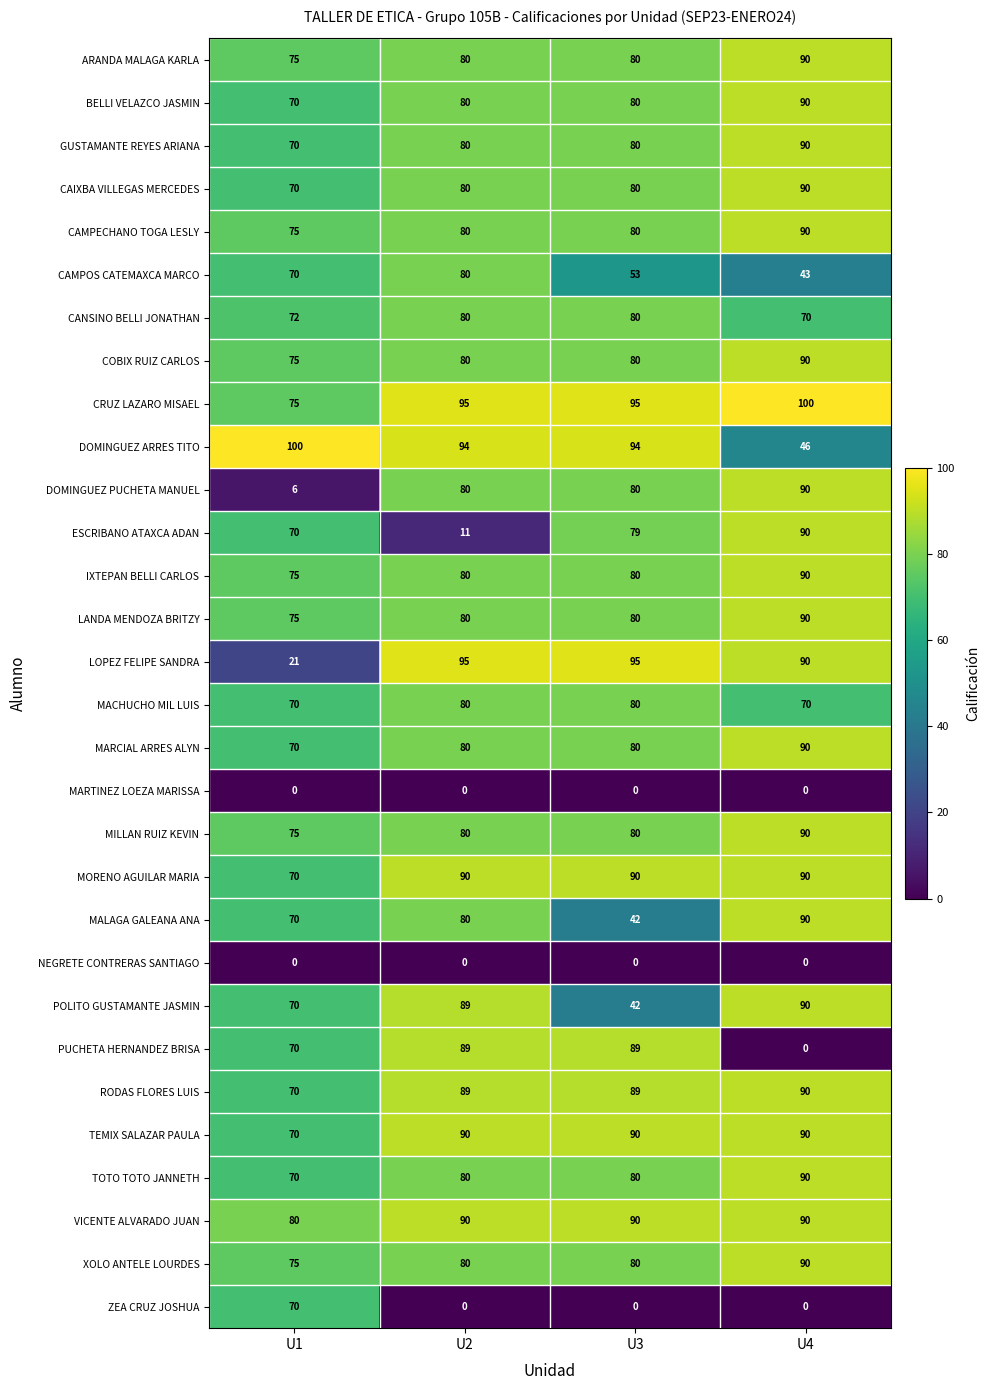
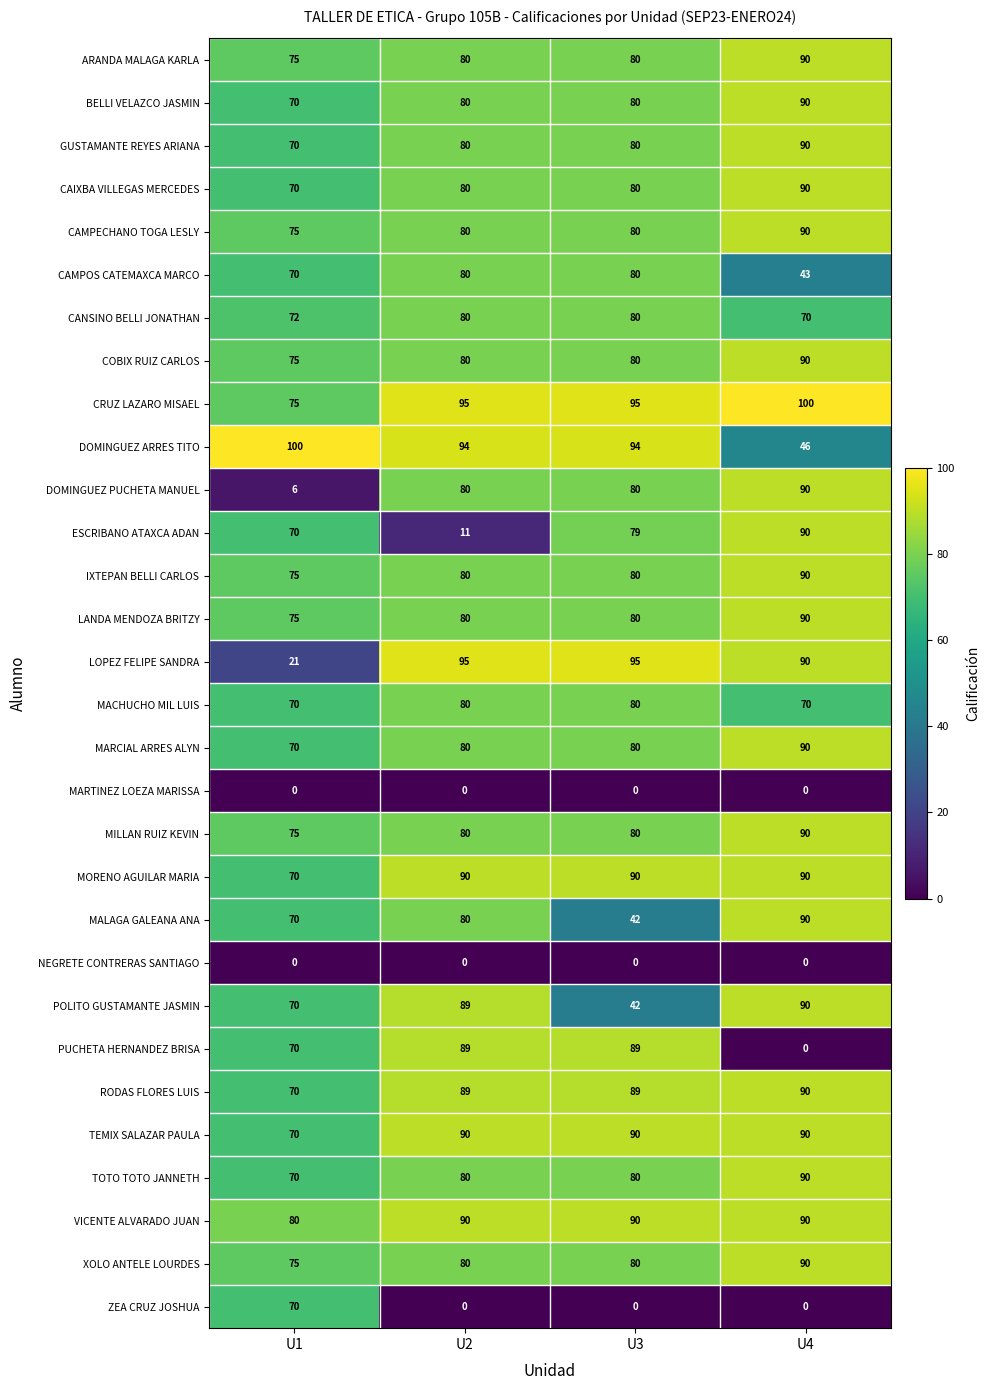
  {
    "ARANDA MALAGA KARLA": {
      "U1": 75,
      "U2": 80,
      "U3": 80,
      "U4": 90
    },
    "BELLI VELAZCO JASMIN": {
      "U1": 70,
      "U2": 80,
      "U3": 80,
      "U4": 90
    },
    "GUSTAMANTE REYES ARIANA": {
      "U1": 70,
      "U2": 80,
      "U3": 80,
      "U4": 90
    },
    "CAIXBA VILLEGAS MERCEDES": {
      "U1": 70,
      "U2": 80,
      "U3": 80,
      "U4": 90
    },
    "CAMPECHANO TOGA LESLY": {
      "U1": 75,
      "U2": 80,
      "U3": 80,
      "U4": 90
    },
    "CAMPOS CATEMAXCA MARCO": {
      "U1": 70,
      "U2": 80,
-     "U3": 53,
+     "U3": 80,
      "U4": 43
    },
    "CANSINO BELLI JONATHAN": {
      "U1": 72,
      "U2": 80,
      "U3": 80,
      "U4": 70
    },
    "COBIX RUIZ CARLOS": {
      "U1": 75,
      "U2": 80,
      "U3": 80,
      "U4": 90
    },
    "CRUZ LAZARO MISAEL": {
      "U1": 75,
      "U2": 95,
      "U3": 95,
      "U4": 100
    },
    "DOMINGUEZ ARRES TITO": {
      "U1": 100,
      "U2": 94,
      "U3": 94,
      "U4": 46
    },
    "DOMINGUEZ PUCHETA MANUEL": {
      "U1": 6,
      "U2": 80,
      "U3": 80,
      "U4": 90
    },
    "ESCRIBANO ATAXCA ADAN": {
      "U1": 70,
      "U2": 11,
      "U3": 79,
      "U4": 90
    },
    "IXTEPAN BELLI CARLOS": {
      "U1": 75,
      "U2": 80,
      "U3": 80,
      "U4": 90
    },
    "LANDA MENDOZA BRITZY": {
      "U1": 75,
      "U2": 80,
      "U3": 80,
      "U4": 90
    },
    "LOPEZ FELIPE SANDRA": {
      "U1": 21,
      "U2": 95,
      "U3": 95,
      "U4": 90
    },
    "MACHUCHO MIL LUIS": {
      "U1": 70,
      "U2": 80,
      "U3": 80,
      "U4": 70
    },
    "MARCIAL ARRES ALYN": {
      "U1": 70,
      "U2": 80,
      "U3": 80,
      "U4": 90
    },
    "MARTINEZ LOEZA MARISSA": {
      "U1": 0,
      "U2": 0,
      "U3": 0,
      "U4": 0
    },
    "MILLAN RUIZ KEVIN": {
      "U1": 75,
      "U2": 80,
      "U3": 80,
      "U4": 90
    },
    "MORENO AGUILAR MARIA": {
      "U1": 70,
      "U2": 90,
      "U3": 90,
      "U4": 90
    },
    "MALAGA GALEANA ANA": {
      "U1": 70,
      "U2": 80,
      "U3": 42,
      "U4": 90
    },
    "NEGRETE CONTRERAS SANTIAGO": {
      "U1": 0,
      "U2": 0,
      "U3": 0,
      "U4": 0
    },
    "POLITO GUSTAMANTE JASMIN": {
      "U1": 70,
      "U2": 89,
      "U3": 42,
      "U4": 90
    },
    "PUCHETA HERNANDEZ BRISA": {
      "U1": 70,
      "U2": 89,
      "U3": 89,
      "U4": 0
    },
    "RODAS FLORES LUIS": {
      "U1": 70,
      "U2": 89,
      "U3": 89,
      "U4": 90
    },
    "TEMIX SALAZAR PAULA": {
      "U1": 70,
      "U2": 90,
      "U3": 90,
      "U4": 90
    },
    "TOTO TOTO JANNETH": {
      "U1": 70,
      "U2": 80,
      "U3": 80,
      "U4": 90
    },
    "VICENTE ALVARADO JUAN": {
      "U1": 80,
      "U2": 90,
      "U3": 90,
      "U4": 90
    },
    "XOLO ANTELE LOURDES": {
      "U1": 75,
      "U2": 80,
      "U3": 80,
      "U4": 90
    },
    "ZEA CRUZ JOSHUA": {
      "U1": 70,
      "U2": 0,
      "U3": 0,
      "U4": 0
    }
  }
